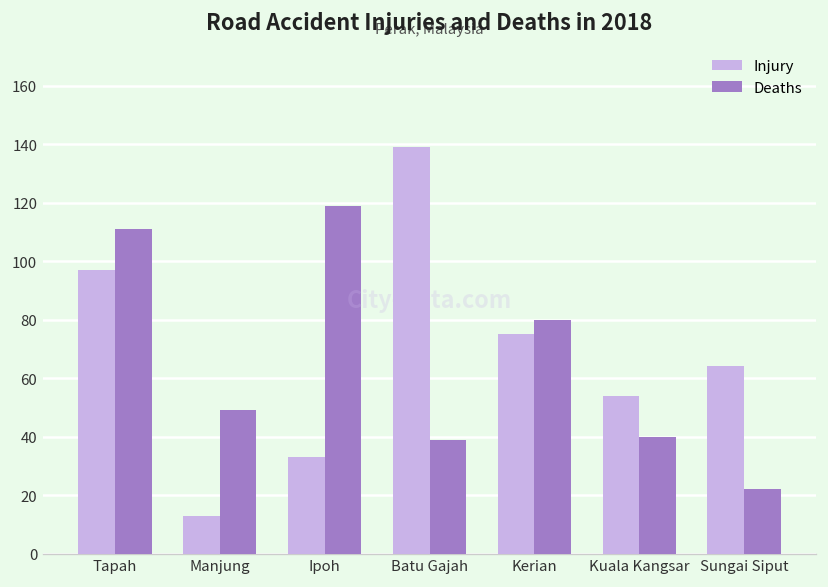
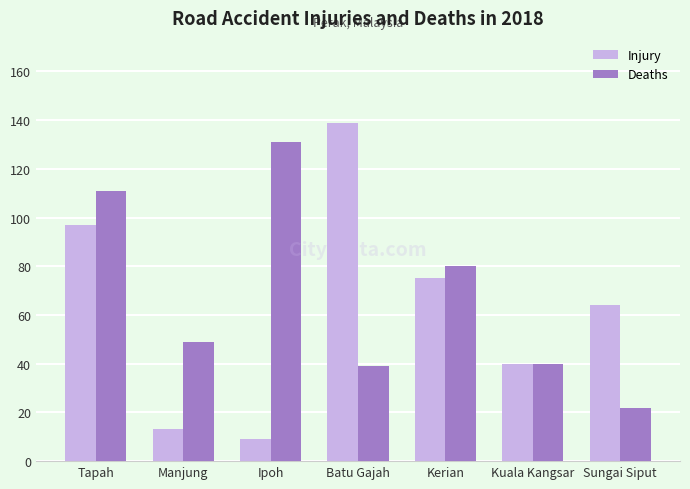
  {
    "Injury": {
      "Tapah": 97,
      "Manjung": 13,
-     "Ipoh": 33,
+     "Ipoh": 9,
      "Batu Gajah": 139,
      "Kerian": 75,
-     "Kuala Kangsar": 54,
+     "Kuala Kangsar": 40,
      "Sungai Siput": 64
    },
    "Deaths": {
      "Tapah": 111,
      "Manjung": 49,
-     "Ipoh": 119,
+     "Ipoh": 131,
      "Batu Gajah": 39,
      "Kerian": 80,
      "Kuala Kangsar": 40,
      "Sungai Siput": 22
    }
  }
